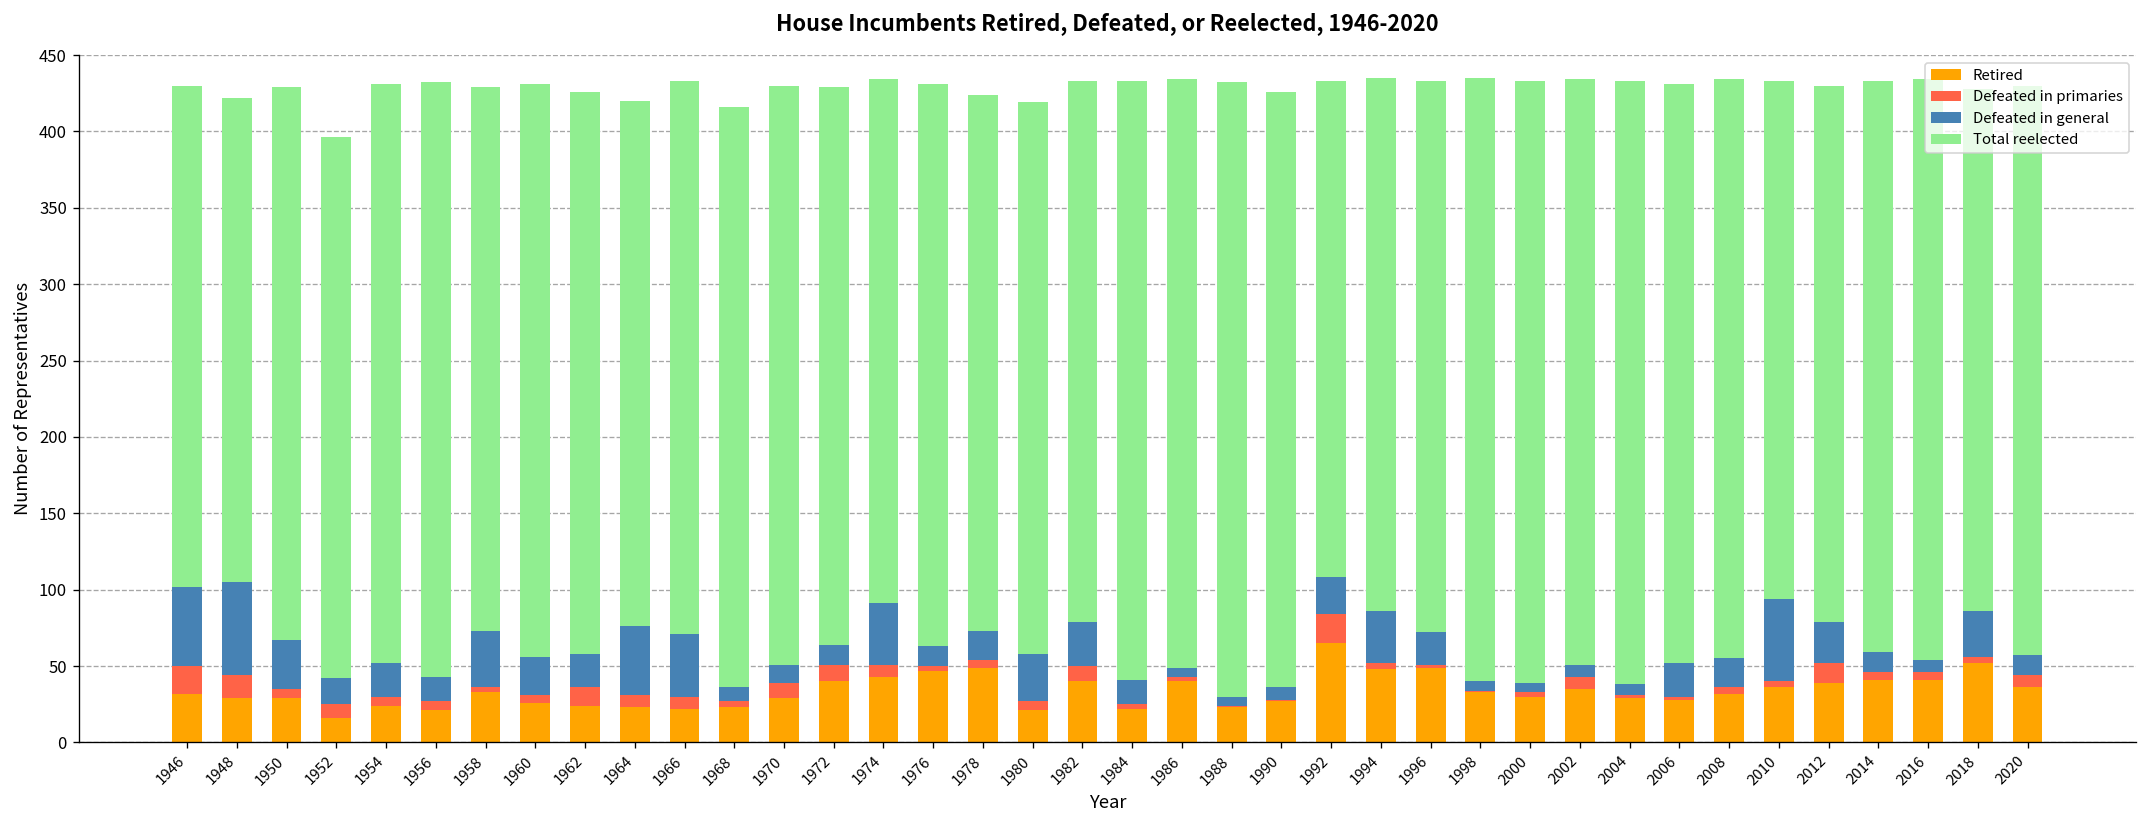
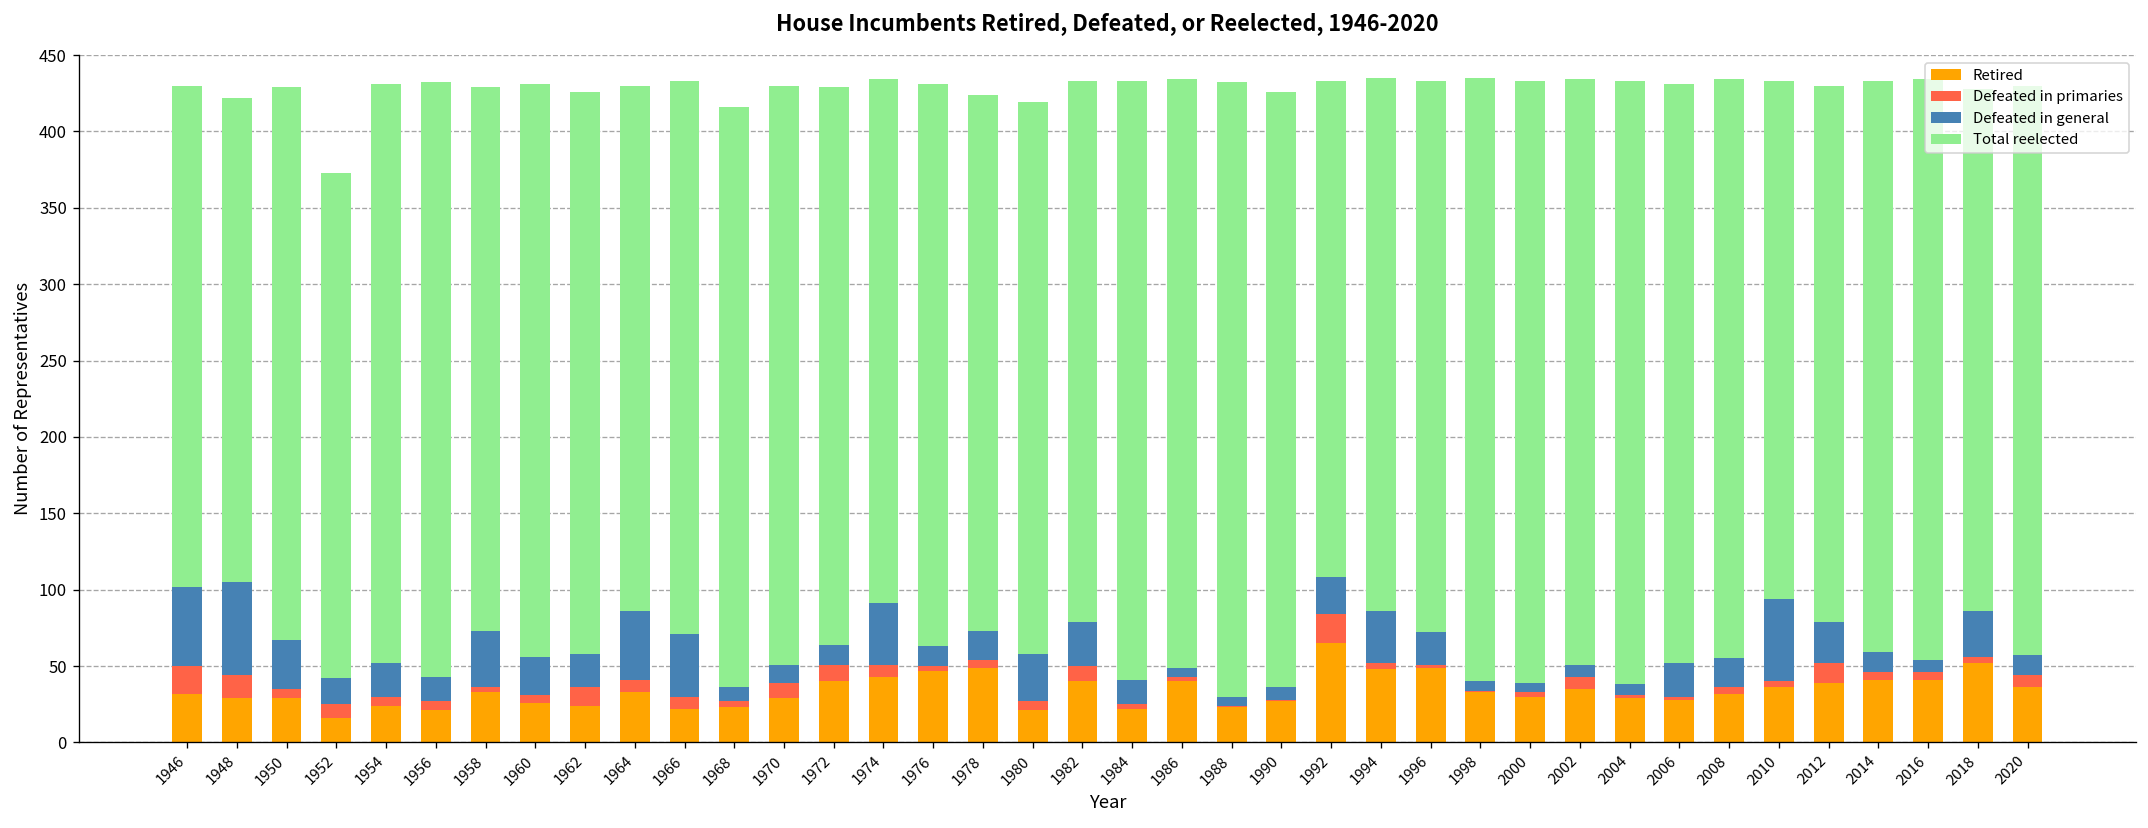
  {
    "Retired": {
      "1946": 32,
      "1948": 29,
      "1950": 29,
      "1952": 16,
      "1954": 24,
      "1956": 21,
      "1958": 33,
      "1960": 26,
      "1962": 24,
-     "1964": 23,
+     "1964": 33,
      "1966": 22,
      "1968": 23,
      "1970": 29,
      "1972": 40,
      "1974": 43,
      "1976": 47,
      "1978": 49,
      "1980": 21,
      "1982": 40,
      "1984": 22,
      "1986": 40,
      "1988": 23,
      "1990": 27,
      "1992": 65,
      "1994": 48,
      "1996": 49,
      "1998": 33,
      "2000": 30,
      "2002": 35,
      "2004": 29,
      "2006": 28,
      "2008": 32,
      "2010": 36,
      "2012": 39,
      "2014": 41,
      "2016": 41,
      "2018": 52,
      "2020": 36
    },
    "Defeated in primaries": {
      "1946": 18,
      "1948": 15,
      "1950": 6,
      "1952": 9,
      "1954": 6,
      "1956": 6,
      "1958": 3,
      "1960": 5,
      "1962": 12,
      "1964": 8,
      "1966": 8,
      "1968": 4,
      "1970": 10,
      "1972": 11,
      "1974": 8,
      "1976": 3,
      "1978": 5,
      "1980": 6,
      "1982": 10,
      "1984": 3,
      "1986": 3,
      "1992": 19,
      "1994": 4,
      "1996": 2,
      "2000": 3,
      "2002": 8,
      "2004": 2,
      "2006": 2,
      "2008": 4,
      "2010": 4,
      "2012": 13,
      "2014": 5,
      "2016": 5,
      "2018": 4,
      "2020": 8
    },
    "Defeated in general": {
      "1946": 52,
      "1948": 61,
      "1950": 32,
      "1952": 17,
      "1954": 22,
      "1956": 16,
      "1958": 37,
      "1960": 25,
      "1962": 22,
      "1964": 45,
      "1966": 41,
      "1968": 9,
      "1970": 12,
      "1972": 13,
      "1974": 40,
      "1976": 13,
      "1978": 19,
      "1980": 31,
      "1982": 29,
      "1984": 16,
      "1986": 6,
      "1988": 6,
      "1990": 8,
      "1992": 24,
      "1994": 34,
      "1996": 21,
      "1998": 6,
      "2000": 6,
      "2002": 8,
      "2004": 7,
      "2006": 22,
      "2008": 19,
      "2010": 54,
      "2012": 27,
      "2014": 13,
      "2016": 8,
      "2018": 30,
      "2020": 13
    },
    "Total reelected": {
      "1946": 328,
      "1948": 317,
      "1950": 362,
-     "1952": 354,
+     "1952": 331,
      "1954": 379,
      "1956": 389,
      "1958": 356,
      "1960": 375,
      "1962": 368,
      "1964": 344,
      "1966": 362,
      "1968": 380,
      "1970": 379,
      "1972": 365,
      "1974": 343,
      "1976": 368,
      "1978": 351,
      "1980": 361,
      "1982": 354,
      "1984": 392,
      "1986": 385,
      "1988": 402,
      "1990": 390,
      "1992": 325,
      "1994": 349,
      "1996": 361,
      "1998": 395,
      "2000": 394,
      "2002": 383,
      "2004": 395,
      "2006": 379,
      "2008": 379,
      "2010": 339,
      "2012": 351,
      "2014": 374
    }
  }
